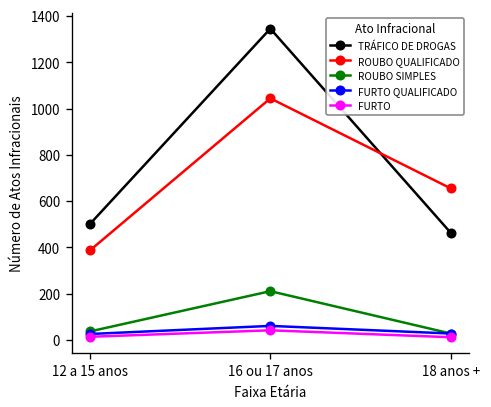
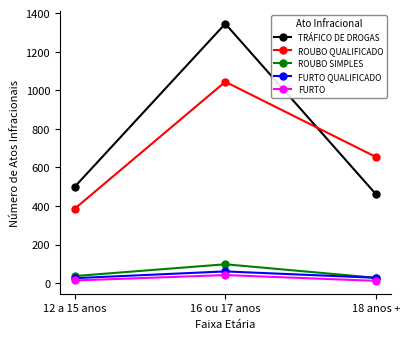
  {
    "TRÁFICO DE DROGAS": {
      "12 a 15 anos": 500,
      "16 ou 17 anos": 1350,
      "18 anos +": 460
    },
    "ROUBO QUALIFICADO": {
      "12 a 15 anos": 390,
      "16 ou 17 anos": 1040,
      "18 anos +": 660
    },
    "ROUBO SIMPLES": {
-     "16 ou 17 anos": 210
+     "16 ou 17 anos": 100
    },
    "FURTO QUALIFICADO": {
      "16 ou 17 anos": 60
    },
    "FURTO": {
      "16 ou 17 anos": 40,
      "18 anos +": 10
    }
  }
